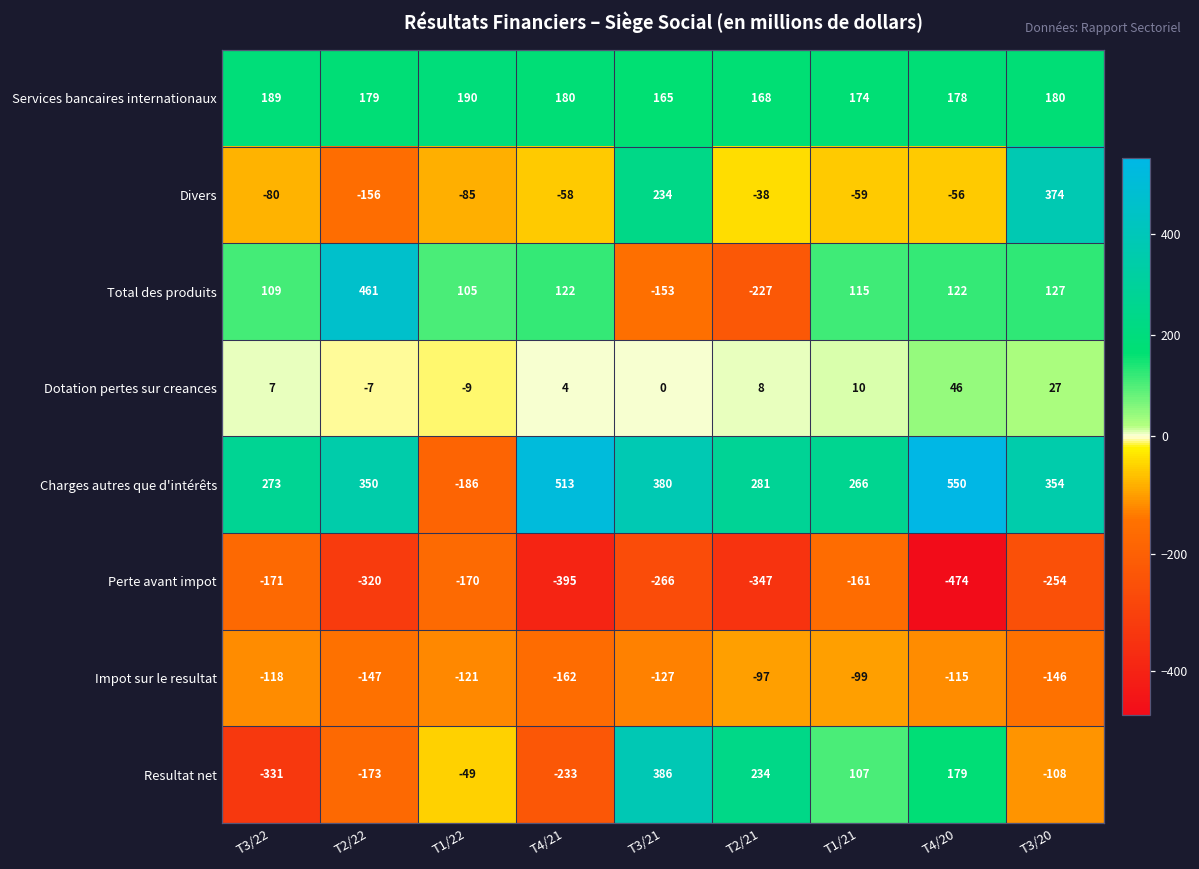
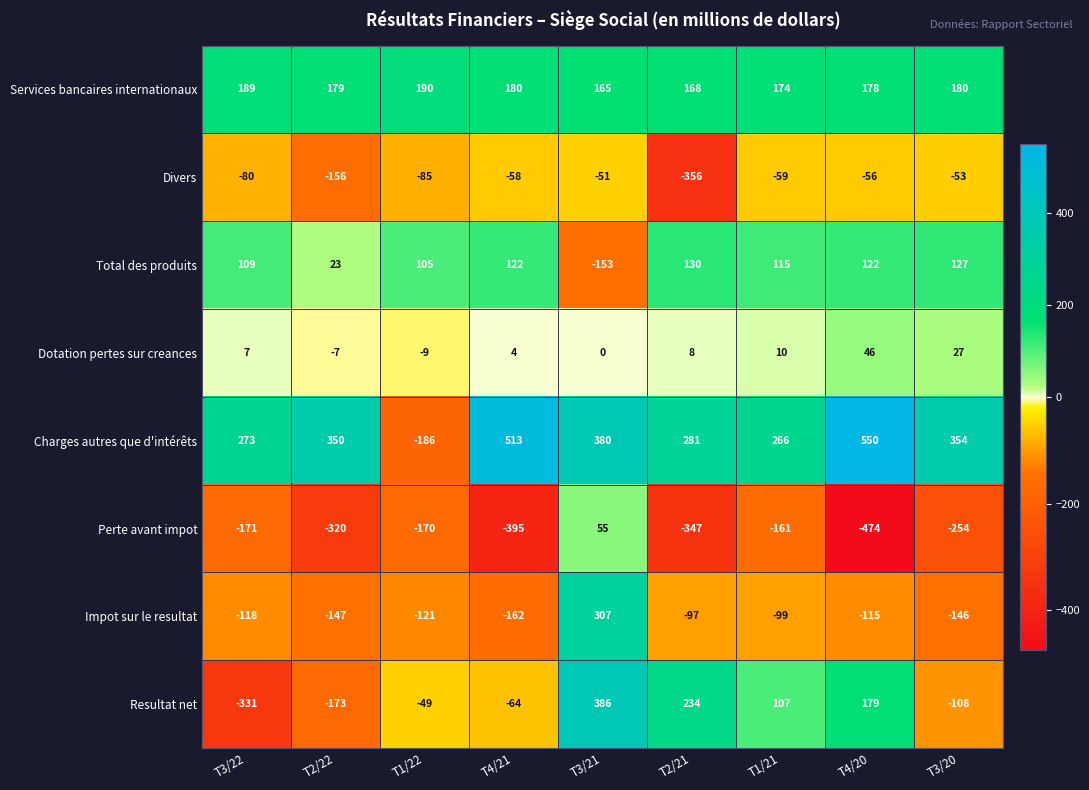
  {
    "Services bancaires internationaux": {
      "T3/22": 189,
      "T2/22": 179,
      "T1/22": 190,
      "T4/21": 180,
      "T3/21": 165,
      "T2/21": 168,
      "T1/21": 174,
      "T4/20": 178,
      "T3/20": 180
    },
    "Divers": {
      "T3/22": -80,
      "T2/22": -156,
      "T1/22": -85,
      "T4/21": -58,
-     "T3/21": 234,
-     "T2/21": -38,
+     "T3/21": -51,
+     "T2/21": -356,
      "T1/21": -59,
      "T4/20": -56,
-     "T3/20": 374
+     "T3/20": -53
    },
    "Total des produits": {
      "T3/22": 109,
-     "T2/22": 461,
+     "T2/22": 23,
      "T1/22": 105,
      "T4/21": 122,
      "T3/21": -153,
-     "T2/21": -227,
+     "T2/21": 130,
      "T1/21": 115,
      "T4/20": 122,
      "T3/20": 127
    },
    "Dotation pertes sur creances": {
      "T3/22": 7,
      "T2/22": -7,
      "T1/22": -9,
      "T4/21": 4,
      "T3/21": 0,
      "T2/21": 8,
      "T1/21": 10,
      "T4/20": 46,
      "T3/20": 27
    },
    "Charges autres que d'intérêts": {
      "T3/22": 273,
      "T2/22": 350,
      "T1/22": -186,
      "T4/21": 513,
      "T3/21": 380,
      "T2/21": 281,
      "T1/21": 266,
      "T4/20": 550,
      "T3/20": 354
    },
    "Perte avant impot": {
      "T3/22": -171,
      "T2/22": -320,
      "T1/22": -170,
      "T4/21": -395,
-     "T3/21": -266,
+     "T3/21": 55,
      "T2/21": -347,
      "T1/21": -161,
      "T4/20": -474,
      "T3/20": -254
    },
    "Impot sur le resultat": {
      "T3/22": -118,
      "T2/22": -147,
      "T1/22": -121,
      "T4/21": -162,
-     "T3/21": -127,
+     "T3/21": 307,
      "T2/21": -97,
      "T1/21": -99,
      "T4/20": -115,
      "T3/20": -146
    },
    "Resultat net": {
      "T3/22": -331,
      "T2/22": -173,
      "T1/22": -49,
-     "T4/21": -233,
+     "T4/21": -64,
      "T3/21": 386,
      "T2/21": 234,
      "T1/21": 107,
      "T4/20": 179,
      "T3/20": -108
    }
  }
